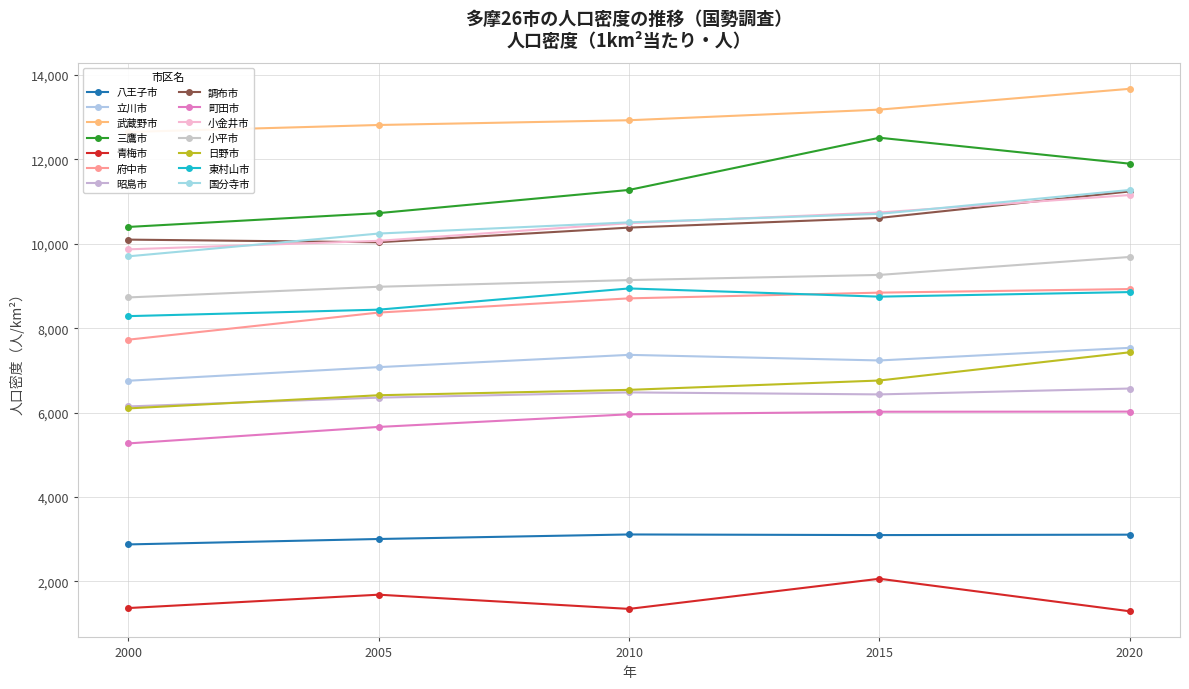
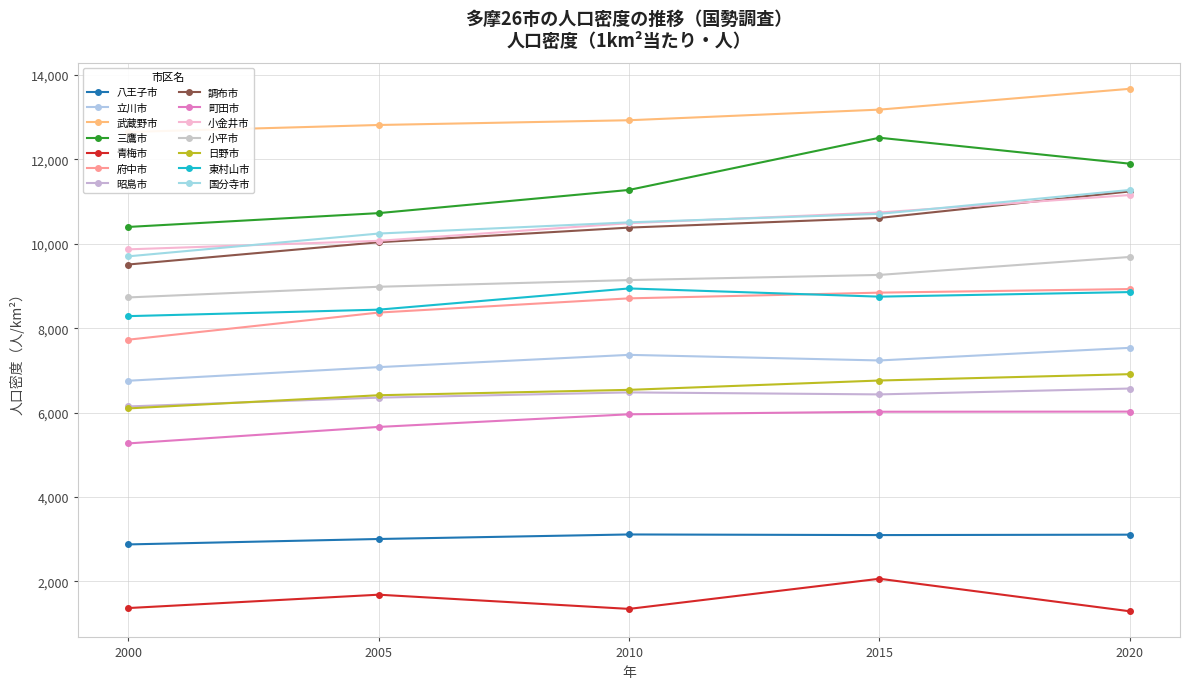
  {
    "八王子市": {
      "2000": "2,900",
      "2005": "3,000",
      "2010": "3,100",
      "2015": "3,100",
      "2020": "3,100"
    },
    "三鷹市": {
      "2000": "10,400",
      "2005": "10,700",
      "2010": "11,300",
      "2015": "12,500",
      "2020": "11,900"
    },
    "青梅市": {
      "2000": "1,400",
      "2005": "1,700",
      "2010": "1,300",
      "2015": "2,100",
      "2020": "1,300"
    },
    "調布市": {
-     "2000": "10,100",
+     "2000": "9,500",
      "2010": "10,400",
      "2015": "10,600"
    },
    "町田市": {
      "2000": "5,300",
      "2005": "5,700",
      "2010": "6,000",
      "2015": "6,000",
      "2020": "6,000"
    },
    "日野市": {
      "2015": "6,800",
-     "2020": "7,400"
+     "2020": "6,900"
    },
    "東村山市": {
      "2000": "8,300",
      "2005": "8,400",
      "2010": "8,900",
      "2015": "8,700",
      "2020": "8,900"
    }
  }
